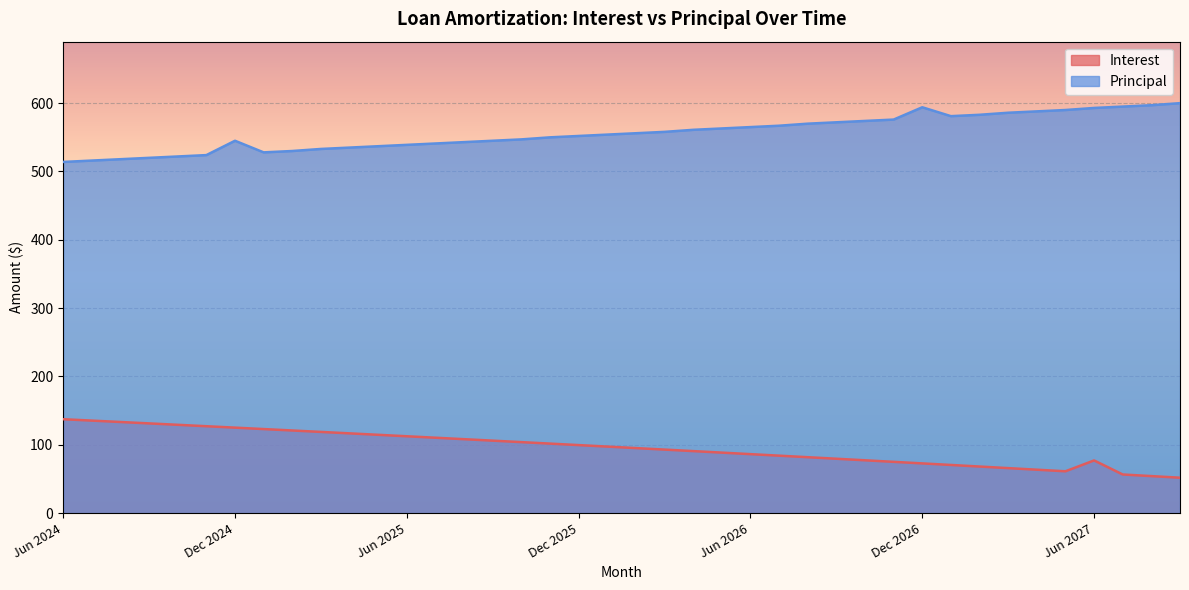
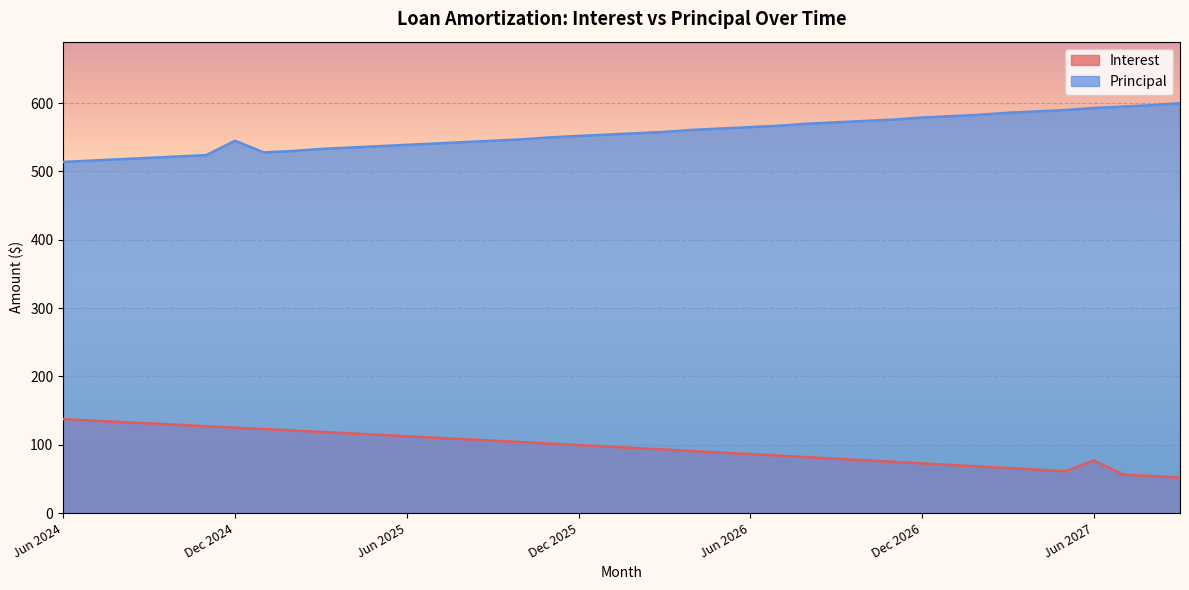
  {
    "Interest": {
      "Jun 2024": 140,
      "Dec 2024": 130,
      "Jun 2025": 110,
      "Dec 2025": 100,
      "Jun 2026": 90,
      "Dec 2026": 70,
      "Jun 2027": 80
    },
    "Principal": {
      "Jun 2024": 510,
      "Dec 2024": 550,
      "Jun 2025": 540,
      "Dec 2025": 550,
      "Jun 2026": 570,
-     "Dec 2026": 590,
+     "Dec 2026": 580,
      "Jun 2027": 590
    }
  }
